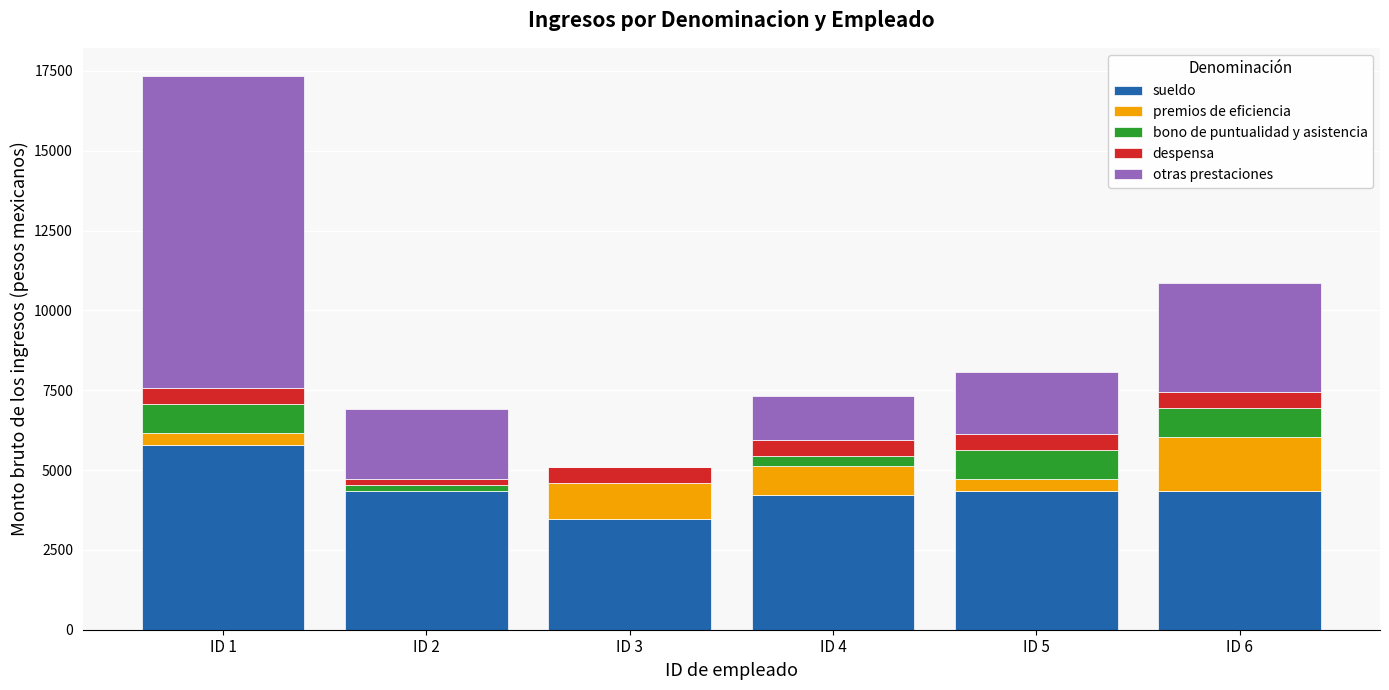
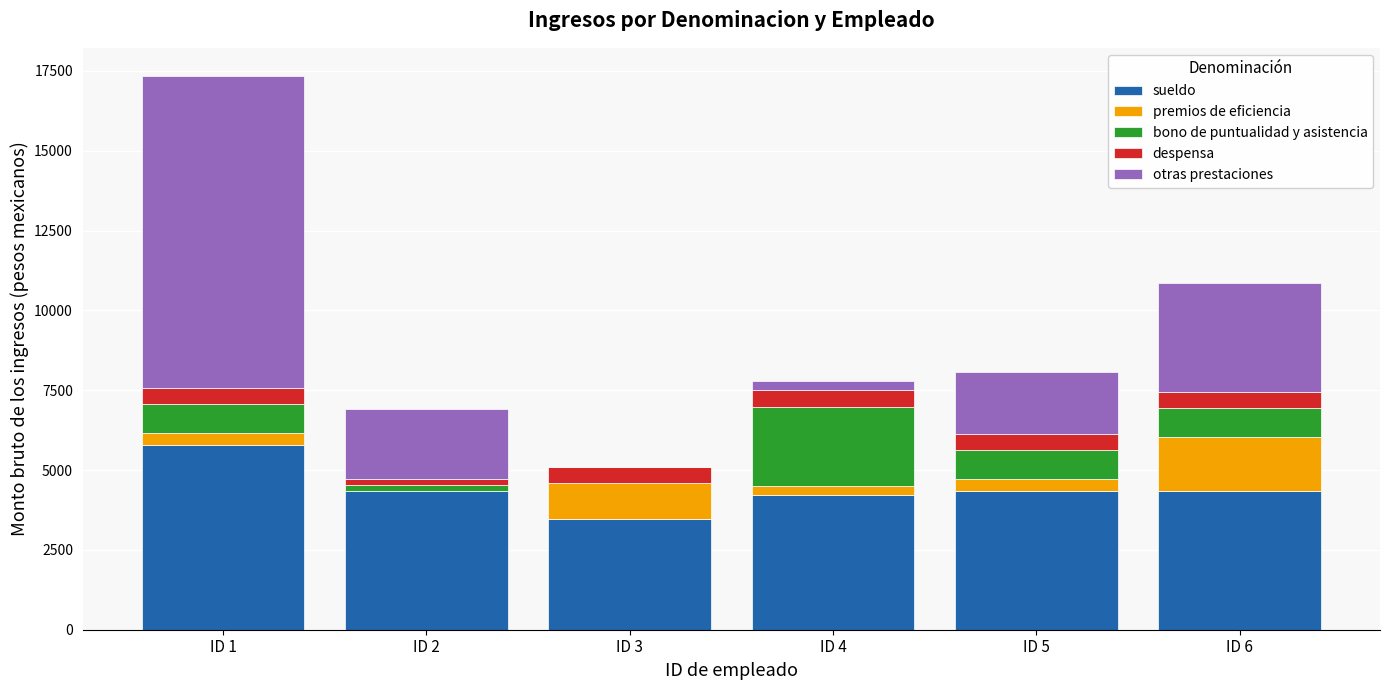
  {
    "sueldo": {
      "ID 1": 5800,
      "ID 2": 4300,
      "ID 3": 3500,
      "ID 4": 4200,
      "ID 5": 4300,
      "ID 6": 4300
    },
    "premios de eficiencia": {
      "ID 1": 400,
      "ID 2": 0,
      "ID 3": 1100,
-     "ID 4": 900,
+     "ID 4": 300,
      "ID 5": 400,
      "ID 6": 1700
    },
    "bono de puntualidad y asistencia": {
      "ID 1": 900,
      "ID 2": 200,
      "ID 3": 0,
-     "ID 4": 300,
+     "ID 4": 2500,
      "ID 5": 900,
      "ID 6": 900
    },
    "despensa": {
      "ID 1": 500,
      "ID 2": 200,
      "ID 3": 500,
      "ID 4": 500,
      "ID 5": 500,
      "ID 6": 500
    },
    "otras prestaciones": {
      "ID 1": 9800,
      "ID 2": 2200,
      "ID 3": 0,
-     "ID 4": 1400,
+     "ID 4": 300,
      "ID 5": 1900,
      "ID 6": 3400
    }
  }
